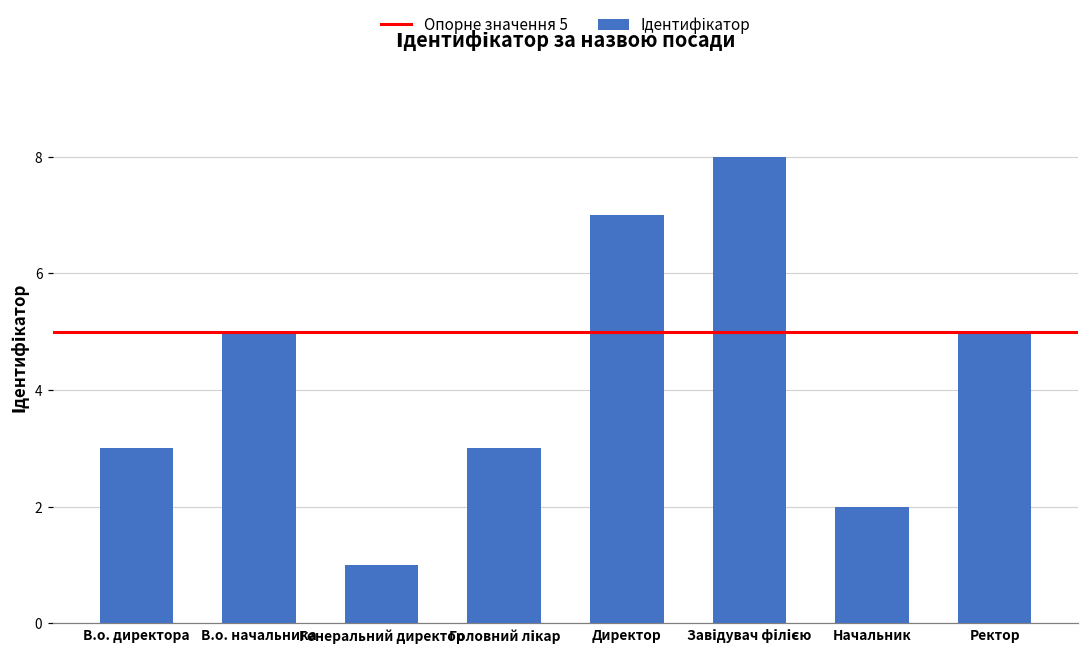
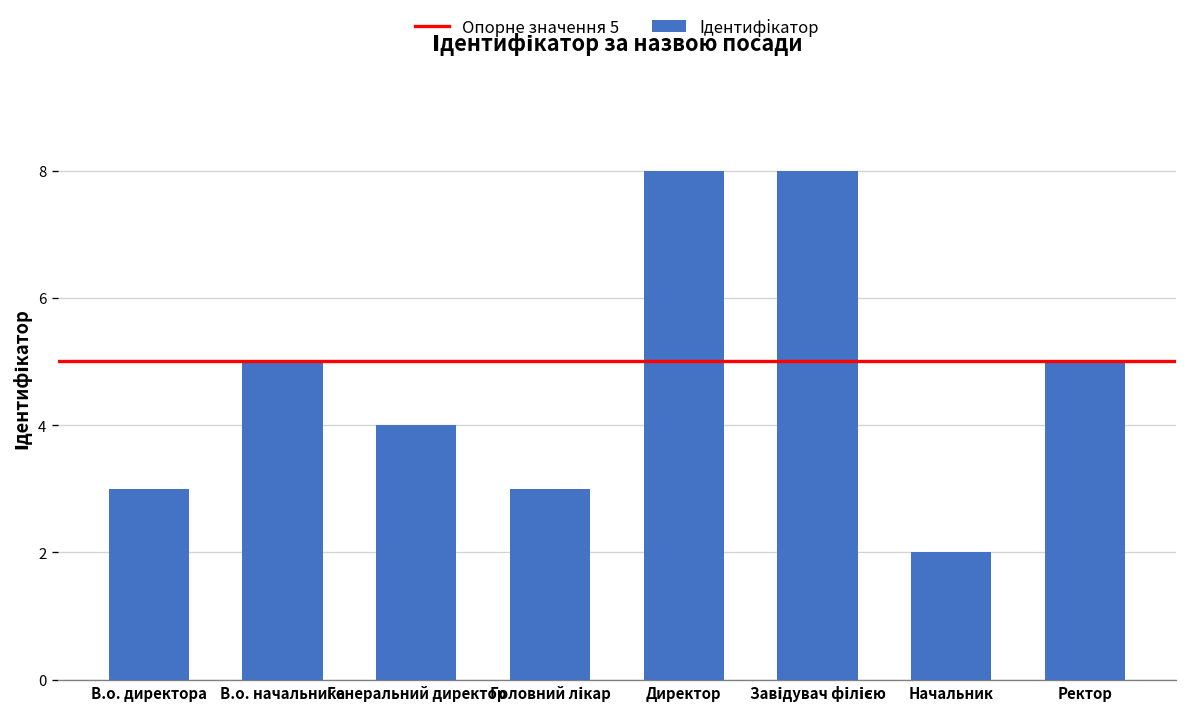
  {
    "В.о. директора": 3,
-   "Генеральний директор": 1,
+   "Генеральний директор": 4,
    "Головний лікар": 3,
-   "Директор": 7,
+   "Директор": 8,
    "Завідувач філією": 8,
    "Начальник": 2,
    "Ректор": 5
  }
